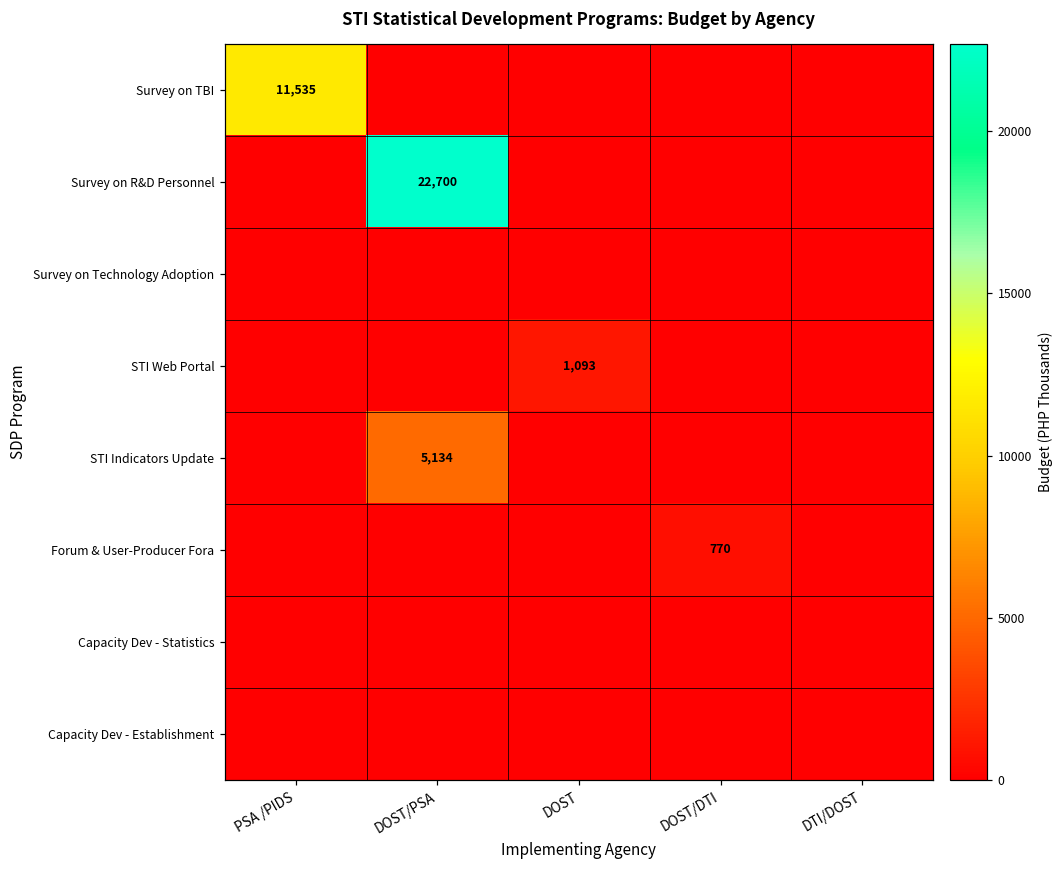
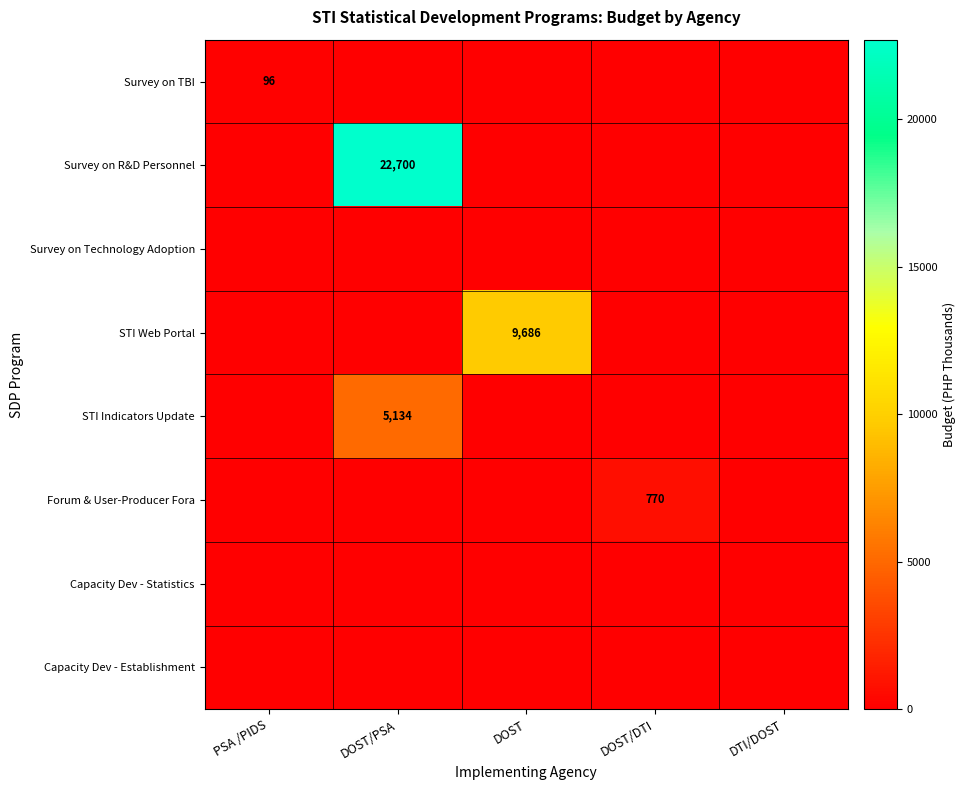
  {
    "Survey on TBI": {
-     "PSA /PIDS": "11,535"
+     "PSA /PIDS": "96"
    },
    "Survey on R&D Personnel": {
      "DOST/PSA": "22,700"
    },
    "STI Web Portal": {
-     "DOST": "1,093"
+     "DOST": "9,686"
    },
    "STI Indicators Update": {
      "DOST/PSA": "5,134"
    },
    "Forum & User-Producer Fora": {
      "DOST/DTI": "770"
    }
  }
